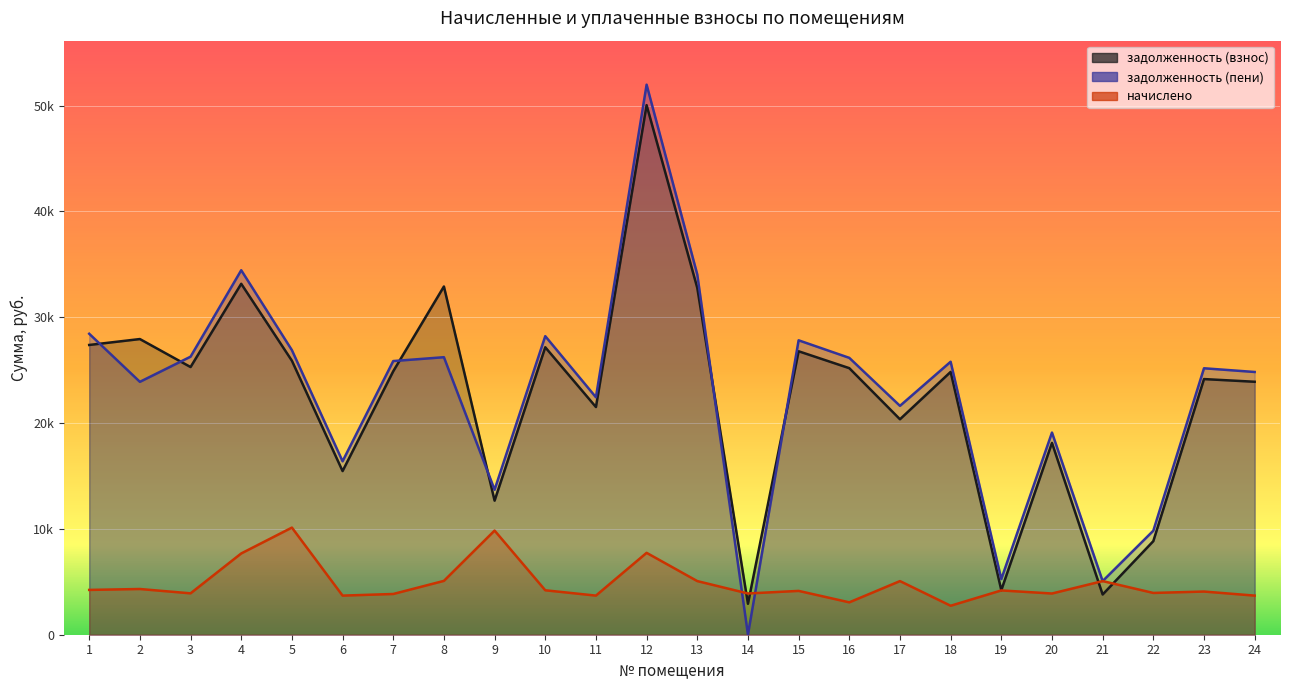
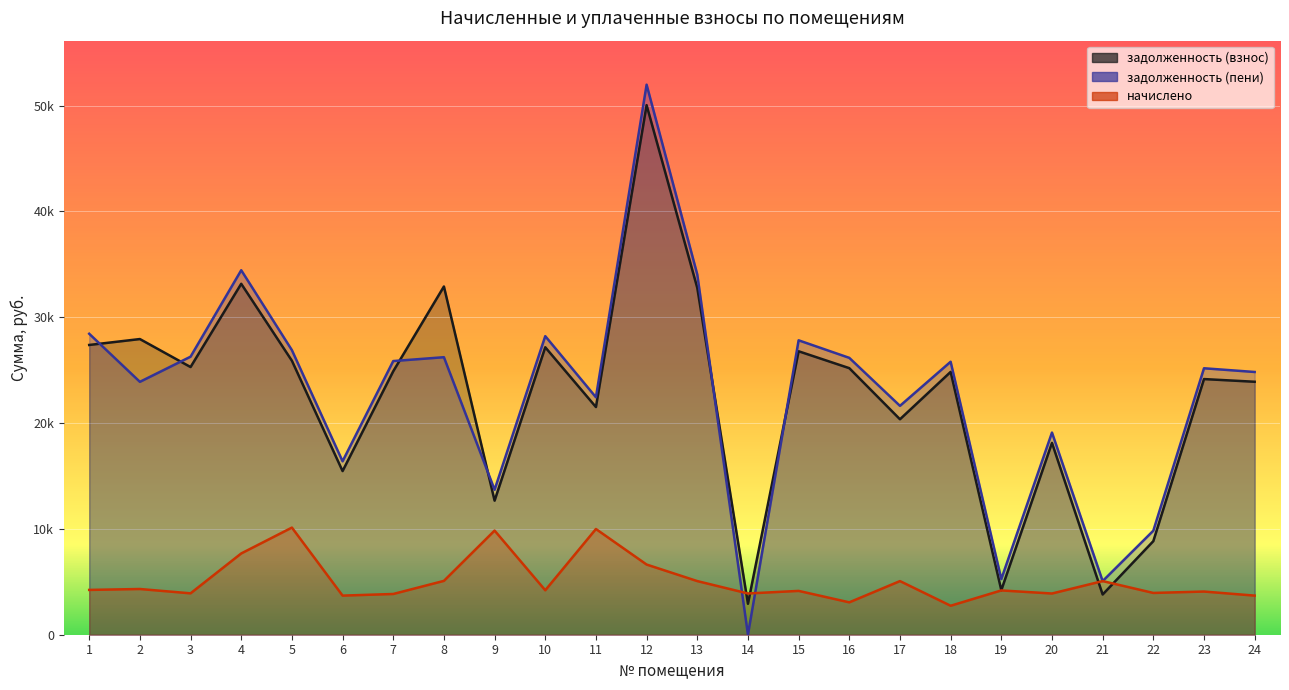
  {
    "начислено": {
      "1": 4200,
      "2": 4300,
      "3": 3900,
      "4": 7700,
      "5": 10100,
      "6": 3700,
      "7": 3800,
      "8": 5100,
      "9": 9800,
      "10": 4200,
-     "11": 3700,
-     "12": 7700,
+     "11": 10000,
+     "12": 6600,
      "13": 5100,
      "14": 3900,
      "15": 4100,
      "16": 3100,
      "17": 5100,
      "18": 2700,
      "20": 3900,
      "22": 3900,
      "23": 4100,
      "24": 3700
    }
  }
